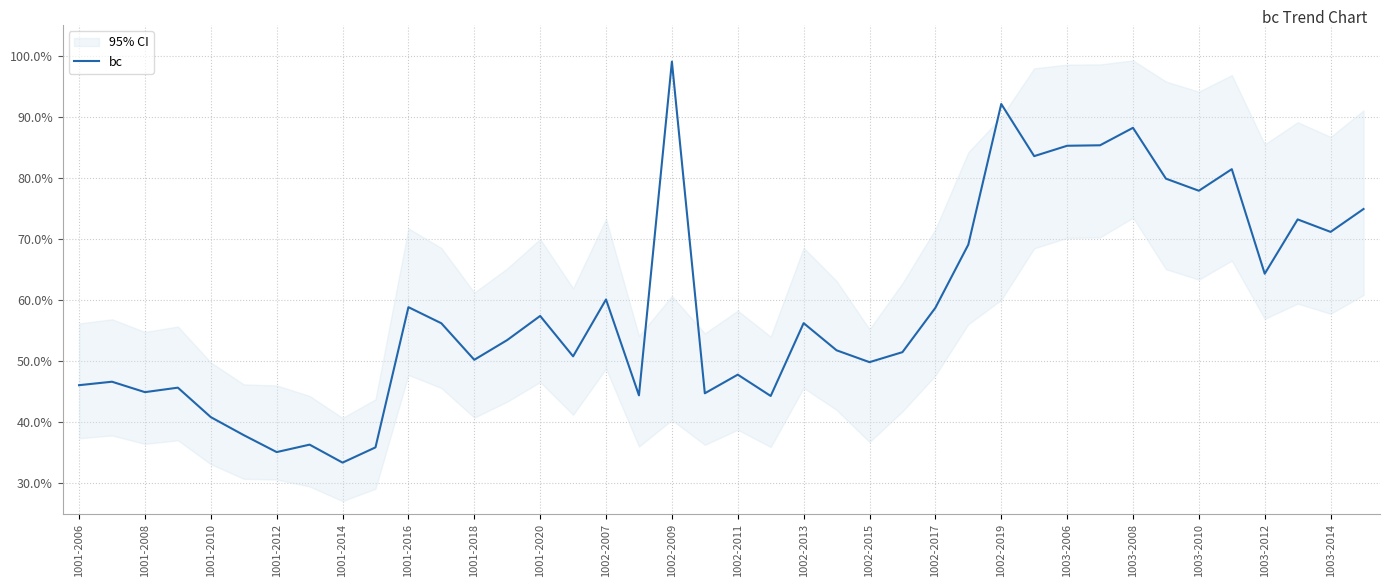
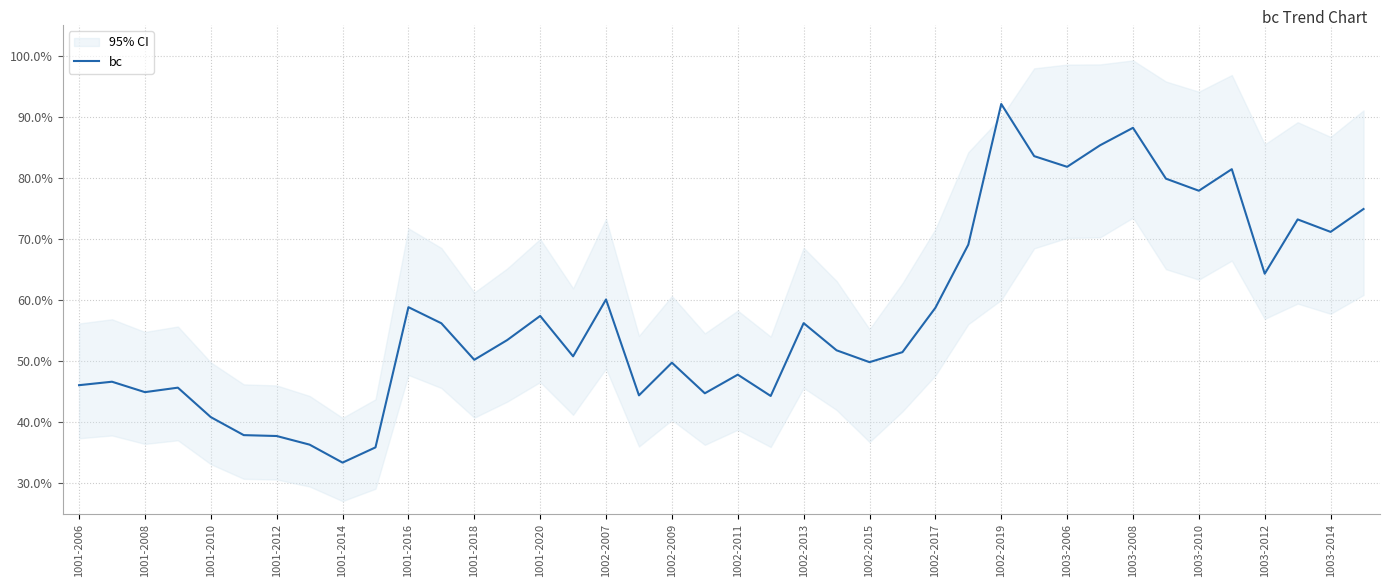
  {
    "bc": {
      "1001-2006": "46%",
      "1001-2008": "45%",
      "1001-2010": "41%",
-     "1001-2012": "35%",
+     "1001-2012": "38%",
      "1001-2014": "33%",
      "1001-2016": "59%",
      "1001-2018": "50%",
      "1001-2020": "57%",
      "1002-2007": "60%",
-     "1002-2009": "99%",
+     "1002-2009": "50%",
      "1002-2011": "48%",
      "1002-2013": "56%",
      "1002-2015": "50%",
      "1002-2017": "59%",
      "1002-2019": "92%",
-     "1003-2006": "85%",
+     "1003-2006": "82%",
      "1003-2008": "88%",
      "1003-2010": "78%",
      "1003-2012": "64%",
      "1003-2014": "71%"
    }
  }
